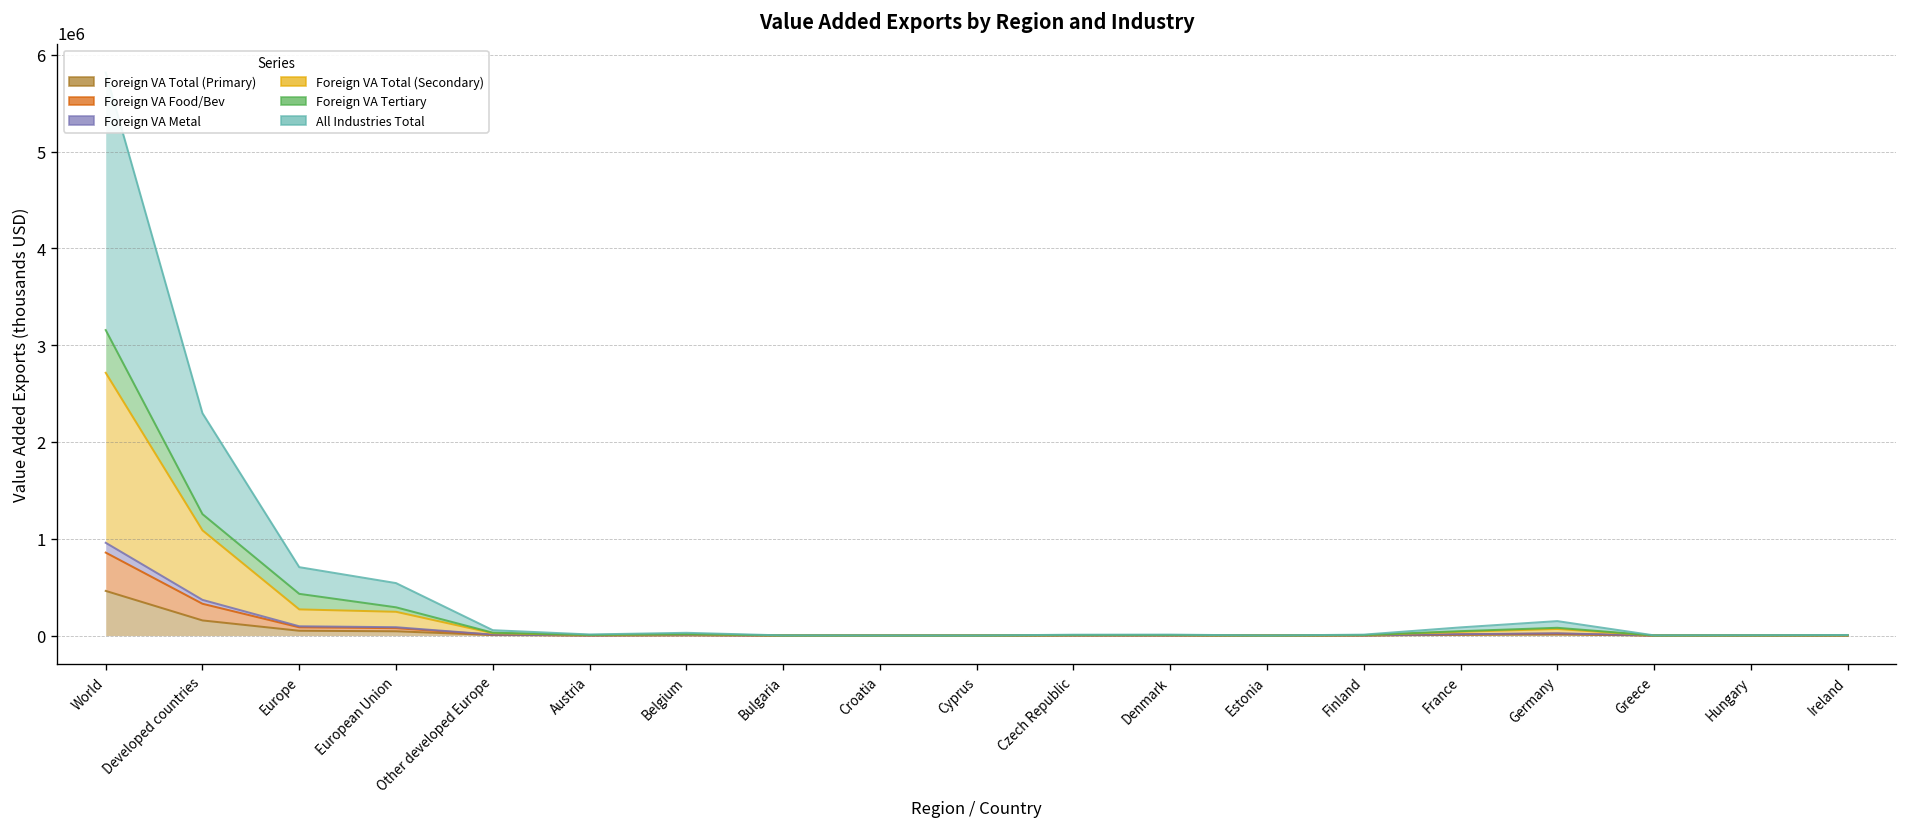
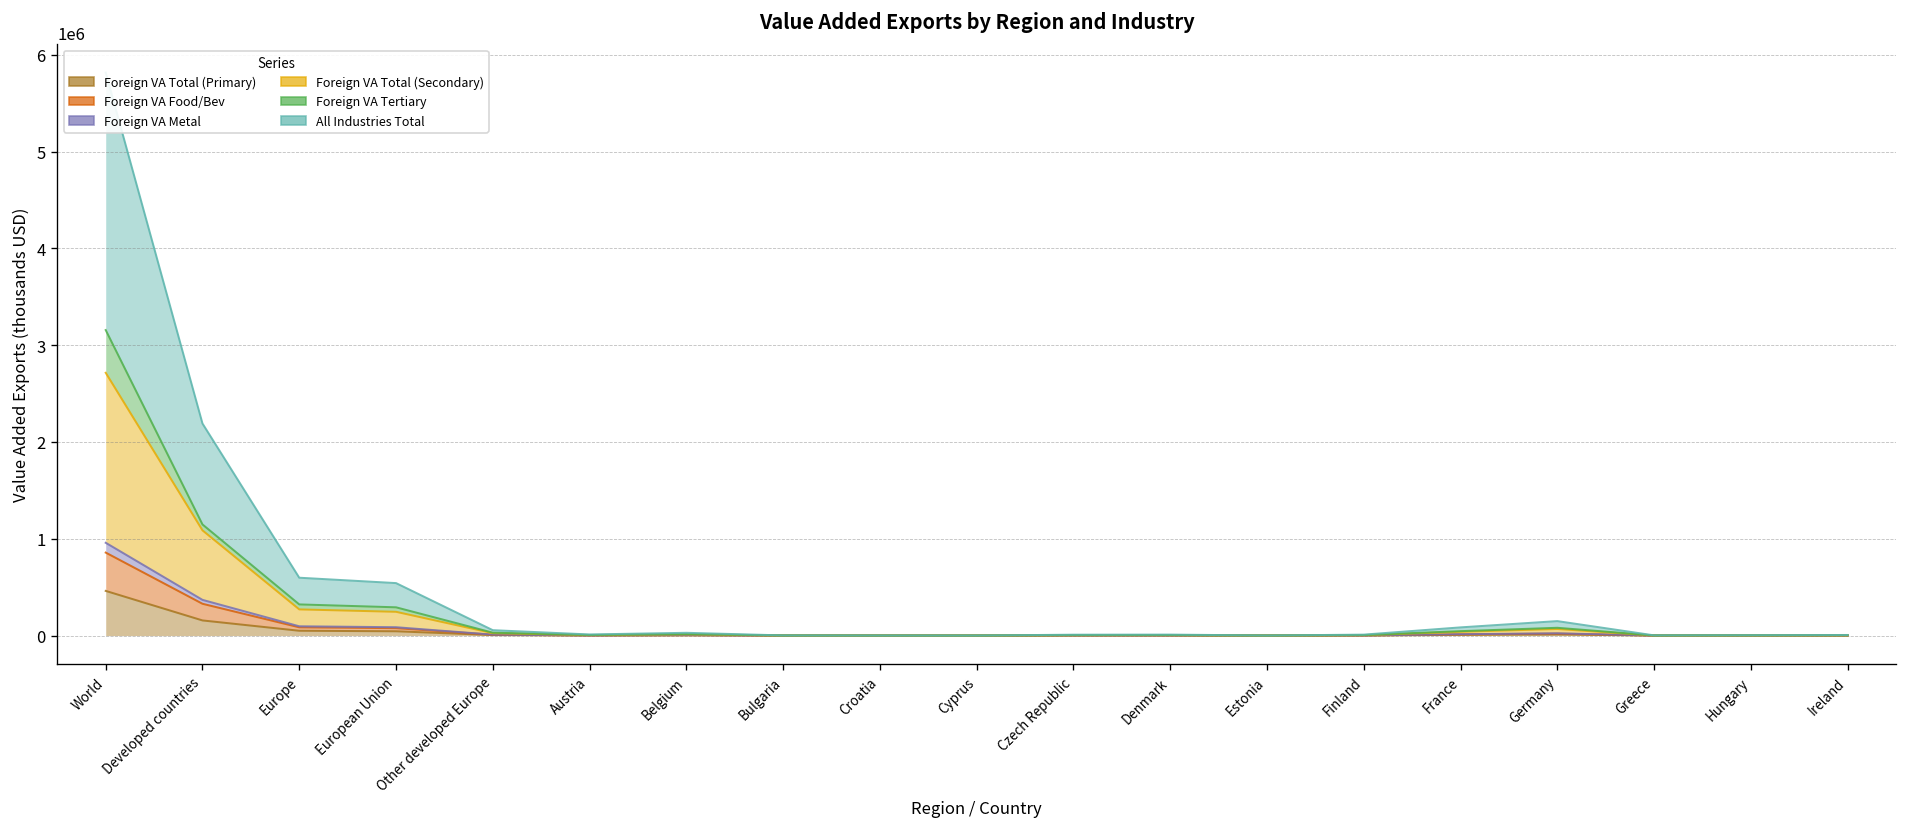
  {
    "Foreign VA Tertiary": {
      "World": 400000,
-     "Developed countries": 200000,
-     "Europe": 200000,
+     "Developed countries": 100000,
+     "Europe": 100000,
      "European Union": 0
    }
  }
